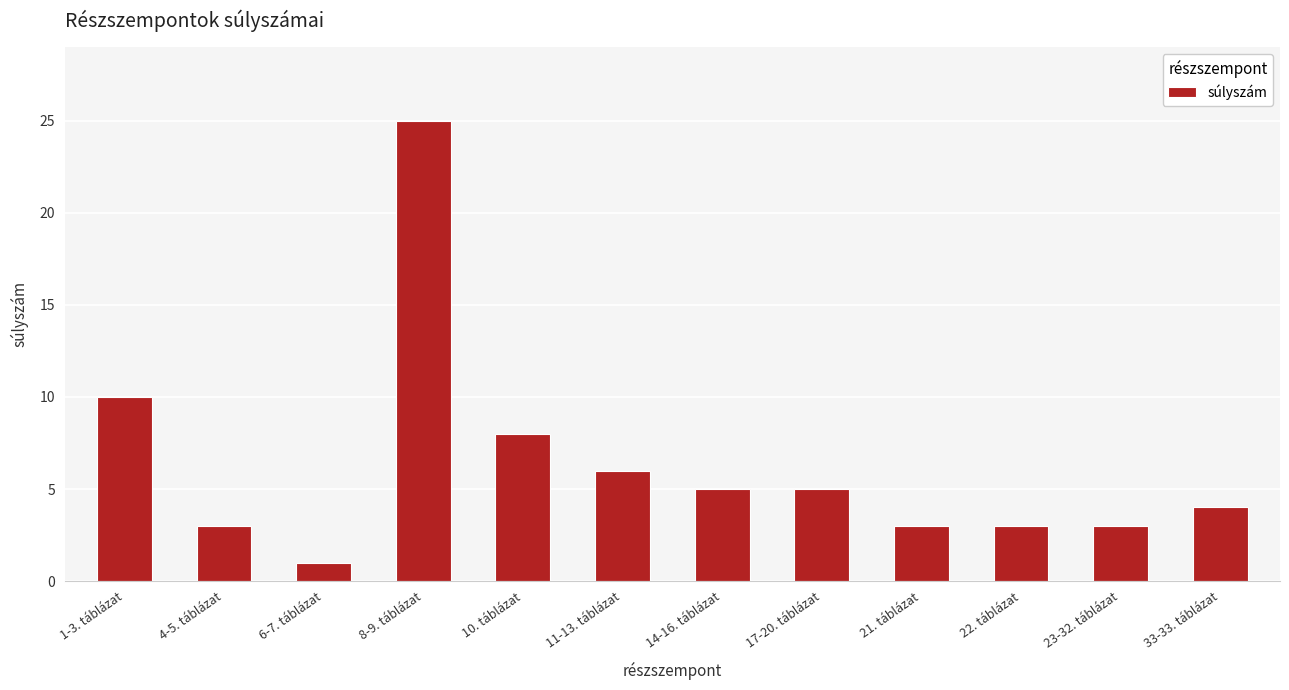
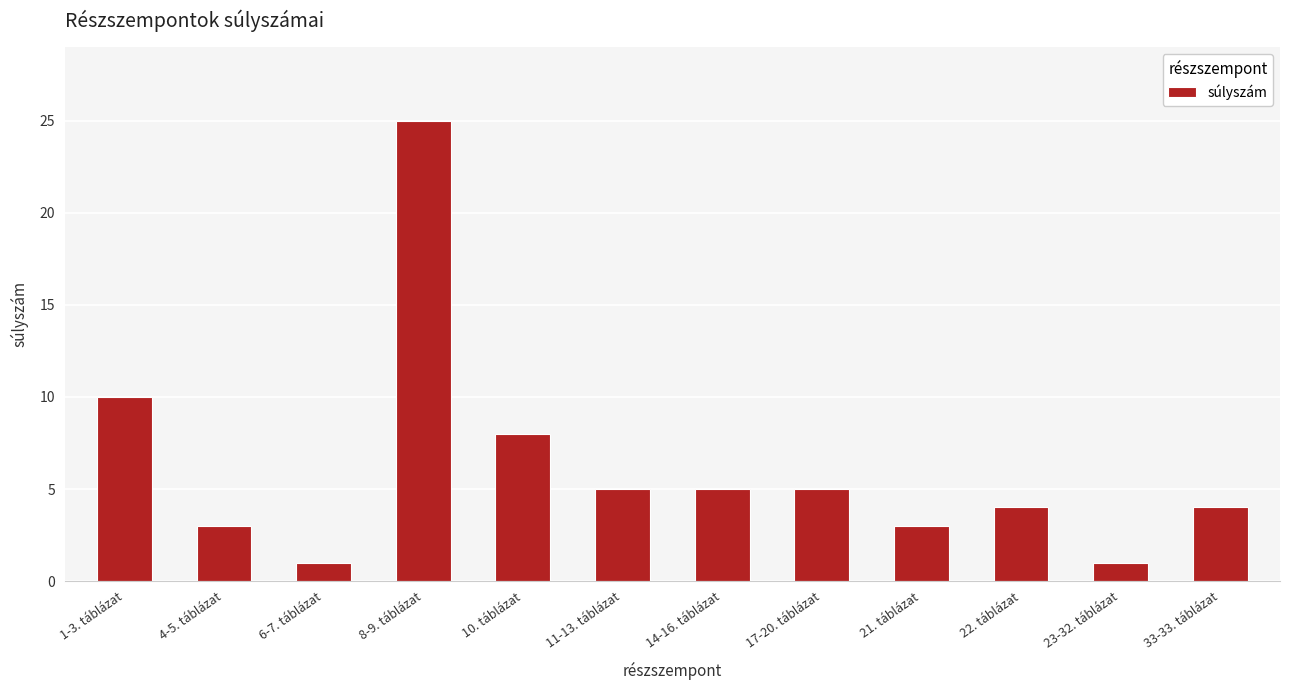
  {
    "1-3. táblázat": 10,
    "4-5. táblázat": 3,
    "6-7. táblázat": 1,
    "8-9. táblázat": 25,
    "10. táblázat": 8,
-   "11-13. táblázat": 6,
+   "11-13. táblázat": 5,
    "14-16. táblázat": 5,
    "17-20. táblázat": 5,
    "21. táblázat": 3,
-   "22. táblázat": 3,
-   "23-32. táblázat": 3,
+   "22. táblázat": 4,
+   "23-32. táblázat": 1,
    "33-33. táblázat": 4
  }
